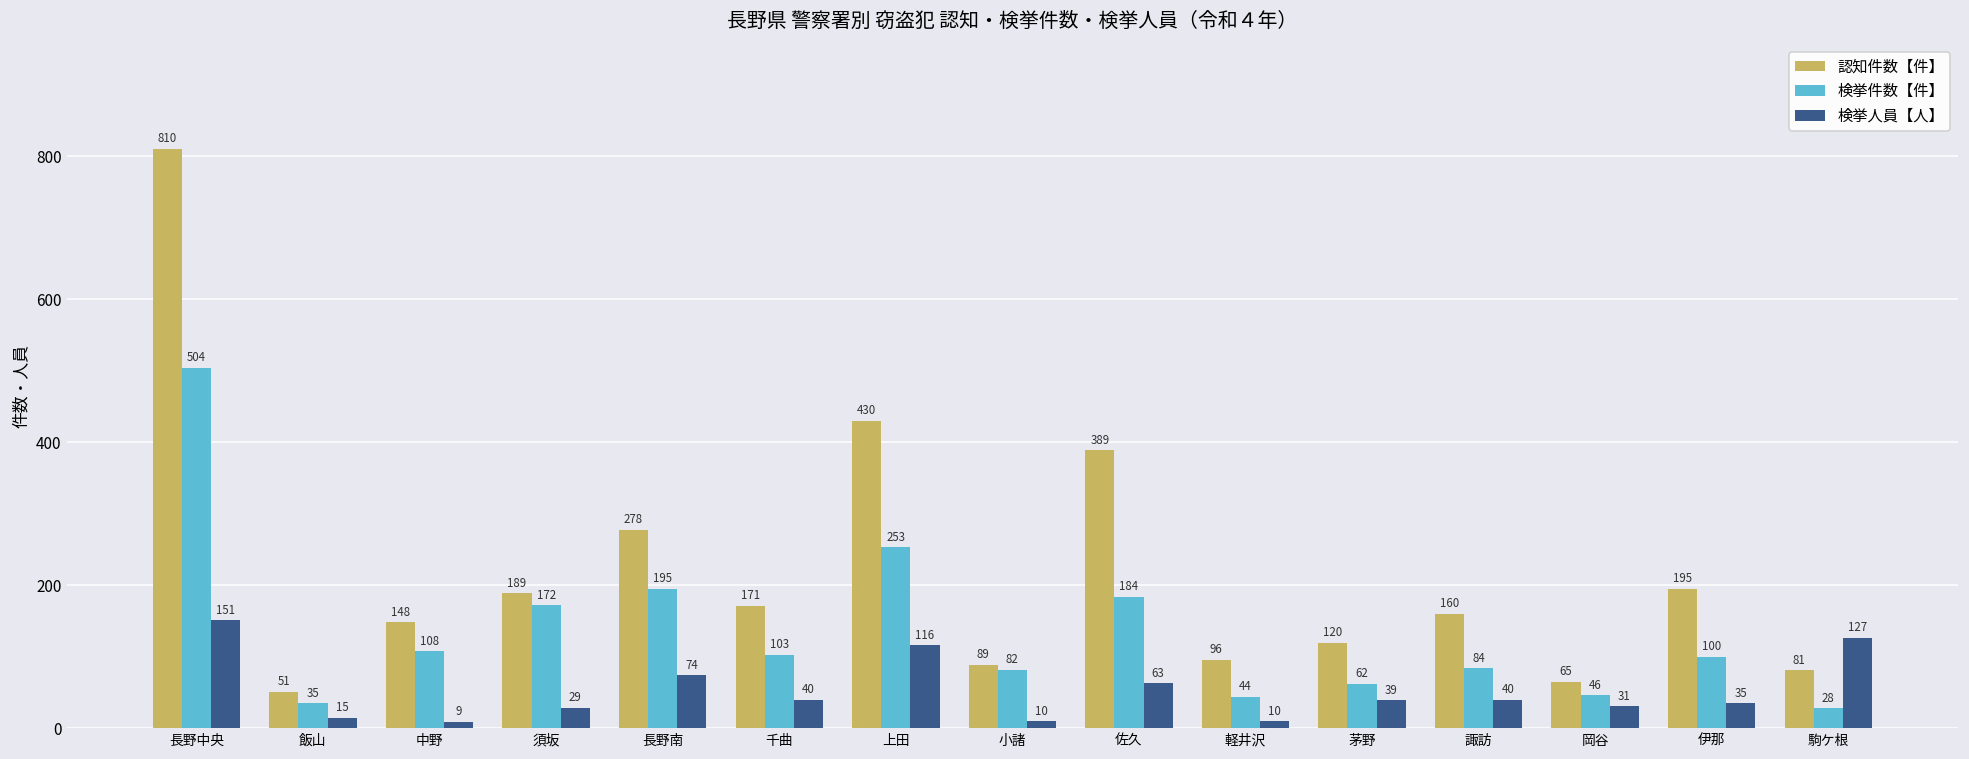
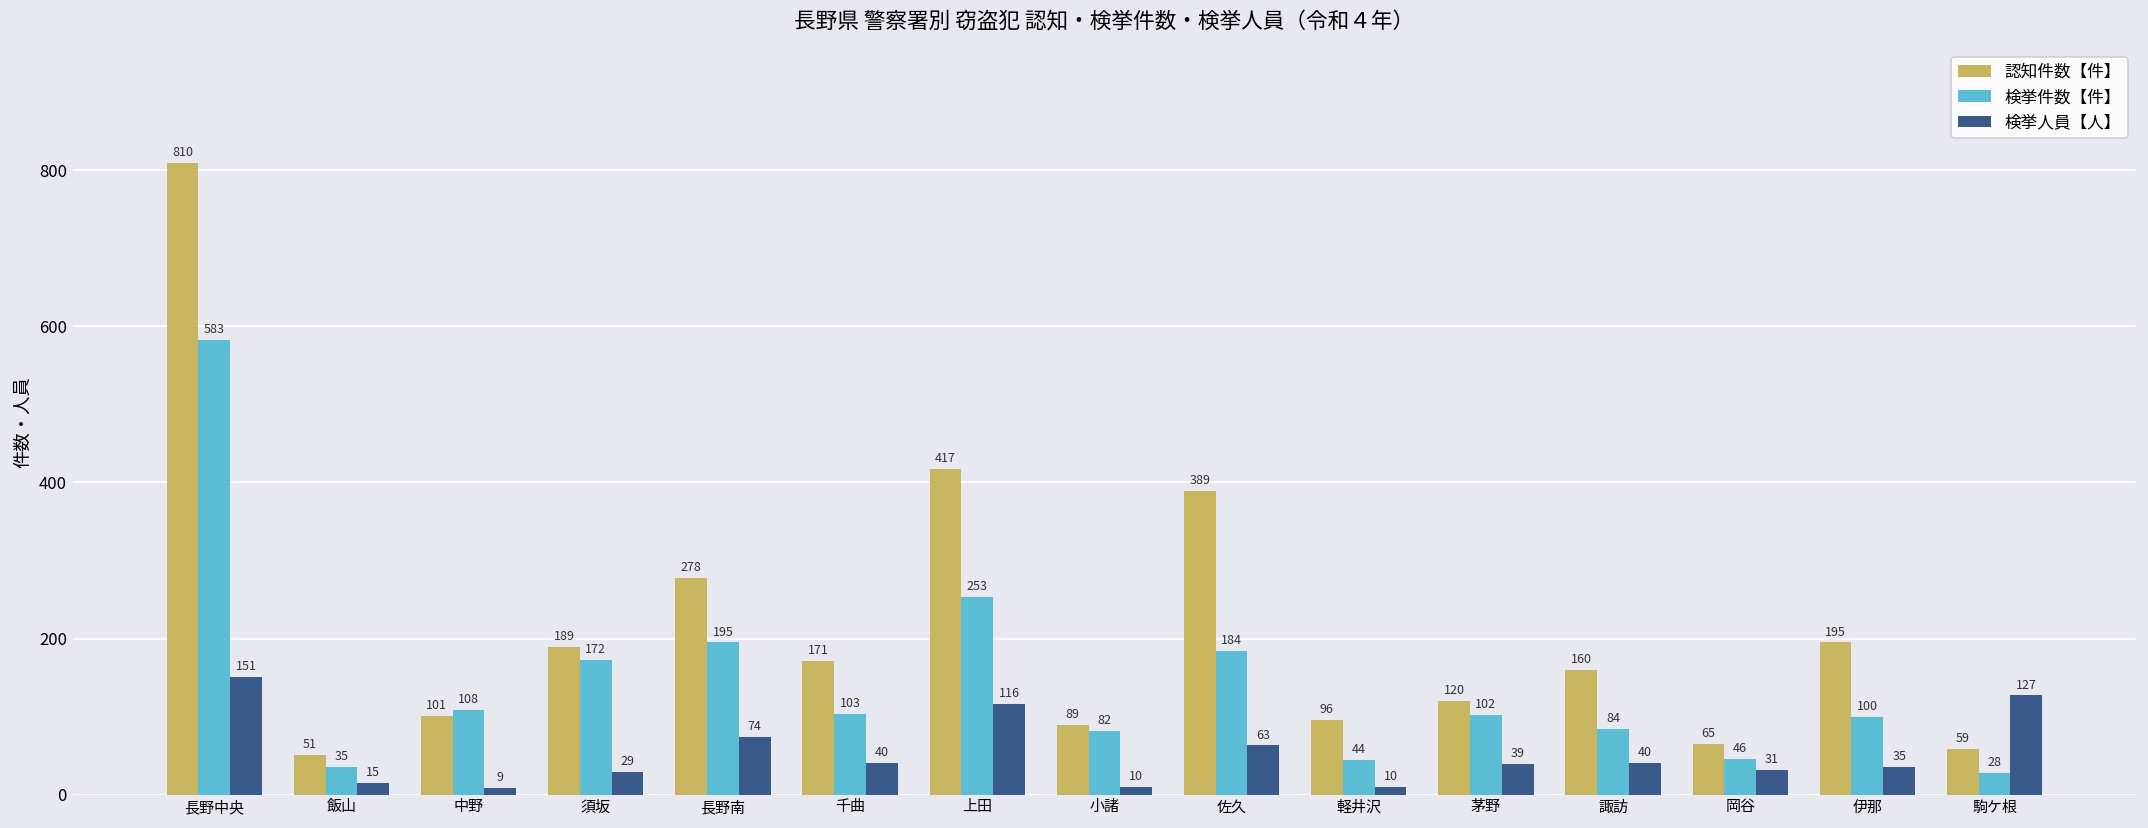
  {
    "認知件数【件】": {
      "長野中央": 810,
      "飯山": 51,
-     "中野": 148,
+     "中野": 101,
      "須坂": 189,
      "長野南": 278,
      "千曲": 171,
-     "上田": 430,
+     "上田": 417,
      "小諸": 89,
      "佐久": 389,
      "軽井沢": 96,
      "茅野": 120,
      "諏訪": 160,
      "岡谷": 65,
      "伊那": 195,
-     "駒ケ根": 81
+     "駒ケ根": 59
    },
    "検挙件数【件】": {
-     "長野中央": 504,
+     "長野中央": 583,
      "飯山": 35,
      "中野": 108,
      "須坂": 172,
      "長野南": 195,
      "千曲": 103,
      "上田": 253,
      "小諸": 82,
      "佐久": 184,
      "軽井沢": 44,
-     "茅野": 62,
+     "茅野": 102,
      "諏訪": 84,
      "岡谷": 46,
      "伊那": 100,
      "駒ケ根": 28
    },
    "検挙人員【人】": {
      "長野中央": 151,
      "飯山": 15,
      "中野": 9,
      "須坂": 29,
      "長野南": 74,
      "千曲": 40,
      "上田": 116,
      "小諸": 10,
      "佐久": 63,
      "軽井沢": 10,
      "茅野": 39,
      "諏訪": 40,
      "岡谷": 31,
      "伊那": 35,
      "駒ケ根": 127
    }
  }
